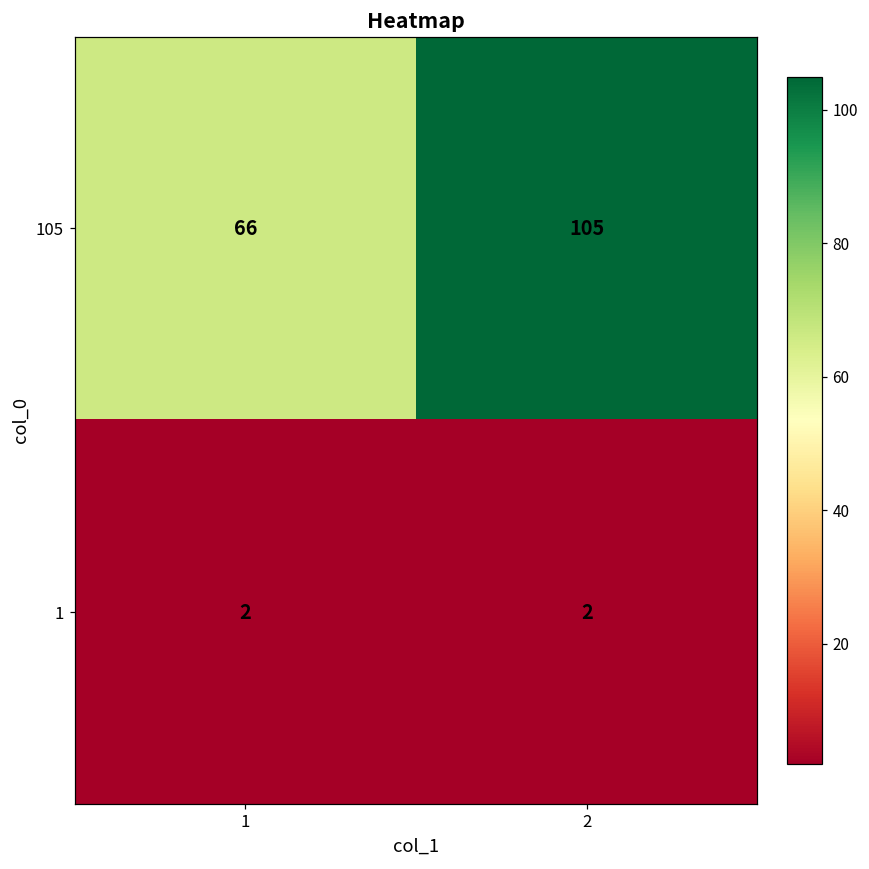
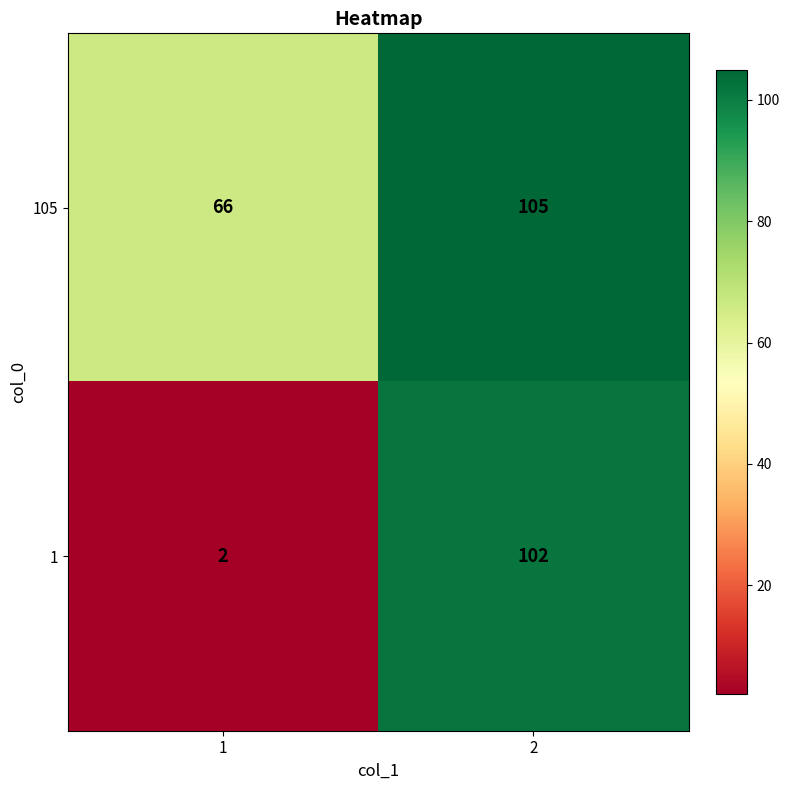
  {
    "105": {
      "1": 66,
      "2": 105
    },
    "1": {
      "1": 2,
-     "2": 2
+     "2": 102
    }
  }
